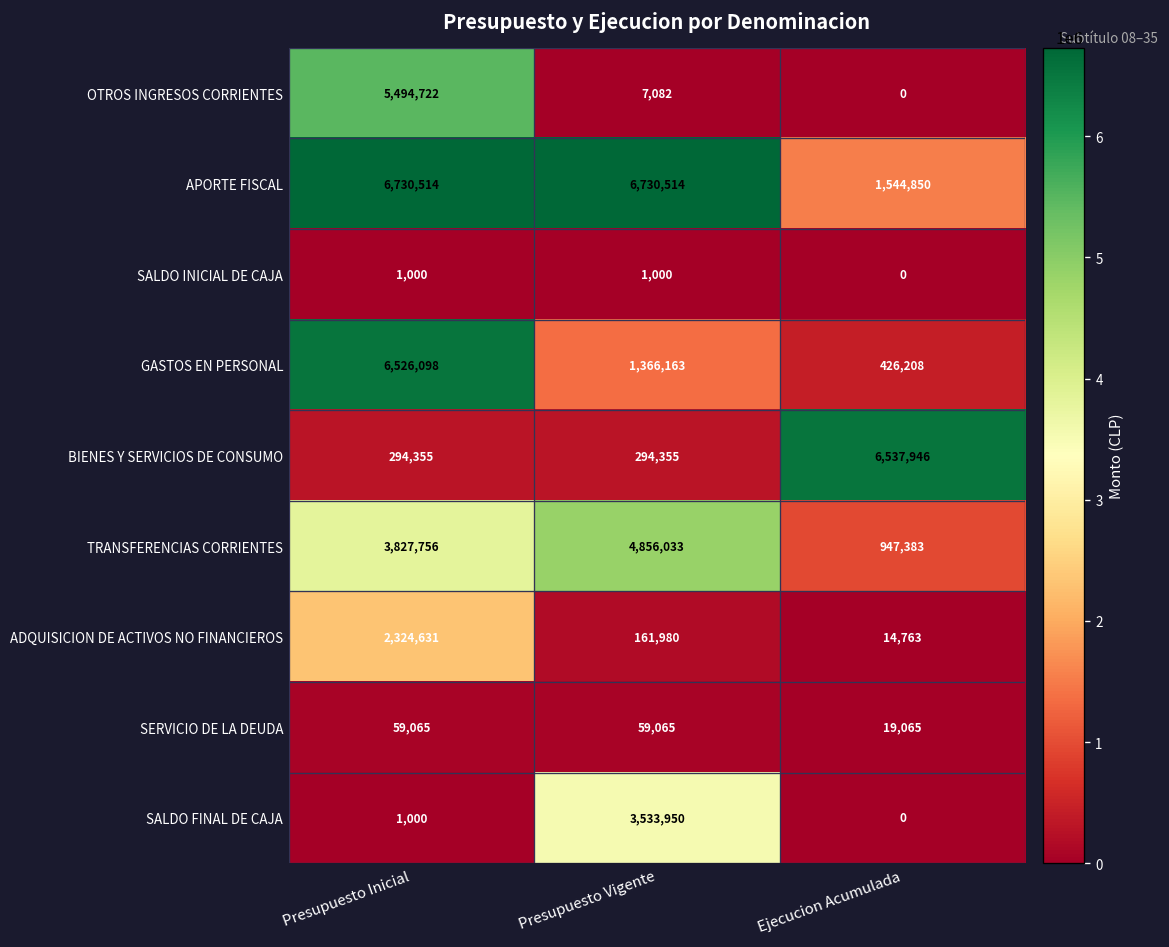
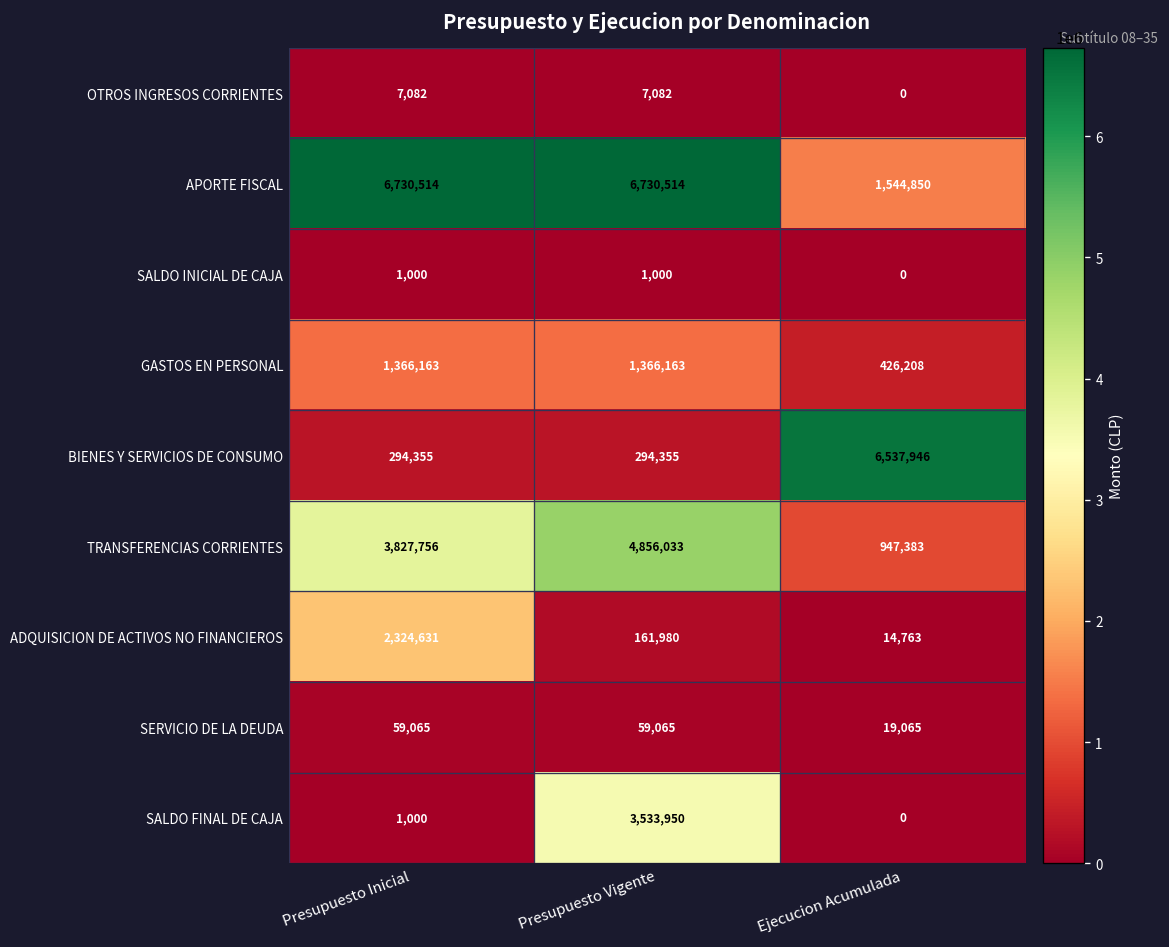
  {
    "OTROS INGRESOS CORRIENTES": {
-     "Presupuesto Inicial": "5,494,722",
+     "Presupuesto Inicial": "7,082",
      "Presupuesto Vigente": "7,082",
      "Ejecucion Acumulada": "0"
    },
    "APORTE FISCAL": {
      "Presupuesto Inicial": "6,730,514",
      "Presupuesto Vigente": "6,730,514",
      "Ejecucion Acumulada": "1,544,850"
    },
    "SALDO INICIAL DE CAJA": {
      "Presupuesto Inicial": "1,000",
      "Presupuesto Vigente": "1,000",
      "Ejecucion Acumulada": "0"
    },
    "GASTOS EN PERSONAL": {
-     "Presupuesto Inicial": "6,526,098",
+     "Presupuesto Inicial": "1,366,163",
      "Presupuesto Vigente": "1,366,163",
      "Ejecucion Acumulada": "426,208"
    },
    "BIENES Y SERVICIOS DE CONSUMO": {
      "Presupuesto Inicial": "294,355",
      "Presupuesto Vigente": "294,355",
      "Ejecucion Acumulada": "6,537,946"
    },
    "TRANSFERENCIAS CORRIENTES": {
      "Presupuesto Inicial": "3,827,756",
      "Presupuesto Vigente": "4,856,033",
      "Ejecucion Acumulada": "947,383"
    },
    "ADQUISICION DE ACTIVOS NO FINANCIEROS": {
      "Presupuesto Inicial": "2,324,631",
      "Presupuesto Vigente": "161,980",
      "Ejecucion Acumulada": "14,763"
    },
    "SERVICIO DE LA DEUDA": {
      "Presupuesto Inicial": "59,065",
      "Presupuesto Vigente": "59,065",
      "Ejecucion Acumulada": "19,065"
    },
    "SALDO FINAL DE CAJA": {
      "Presupuesto Inicial": "1,000",
      "Presupuesto Vigente": "3,533,950",
      "Ejecucion Acumulada": "0"
    }
  }
